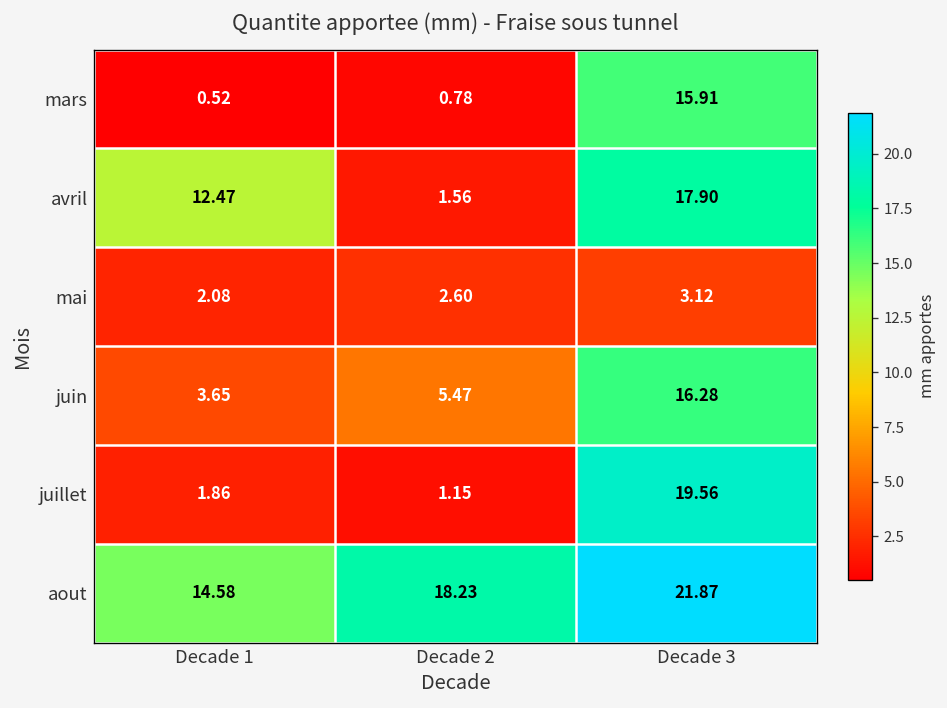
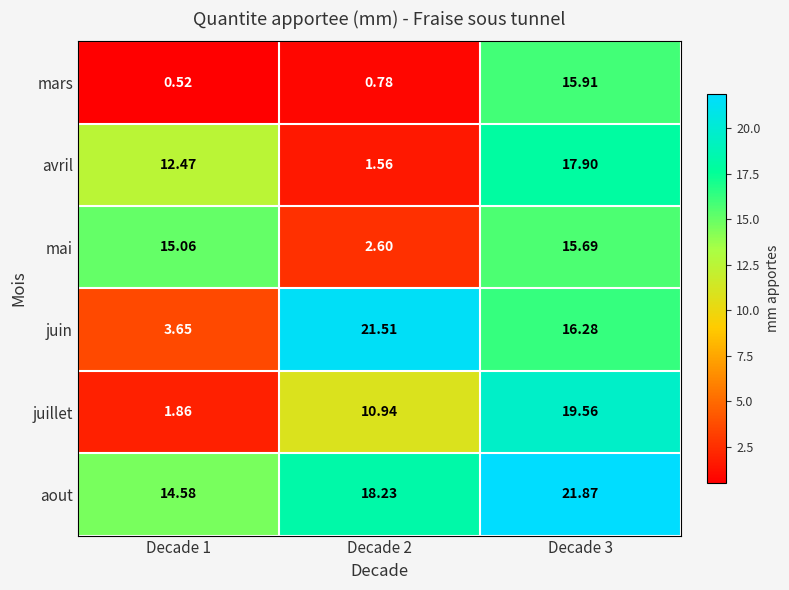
  {
    "mars": {
      "Decade 1": 0.52,
      "Decade 2": 0.78,
      "Decade 3": 15.91
    },
    "avril": {
      "Decade 1": 12.47,
      "Decade 2": 1.56,
      "Decade 3": 17.90
    },
    "mai": {
-     "Decade 1": 2.08,
+     "Decade 1": 15.06,
      "Decade 2": 2.60,
-     "Decade 3": 3.12
+     "Decade 3": 15.69
    },
    "juin": {
      "Decade 1": 3.65,
-     "Decade 2": 5.47,
+     "Decade 2": 21.51,
      "Decade 3": 16.28
    },
    "juillet": {
      "Decade 1": 1.86,
-     "Decade 2": 1.15,
+     "Decade 2": 10.94,
      "Decade 3": 19.56
    },
    "aout": {
      "Decade 1": 14.58,
      "Decade 2": 18.23,
      "Decade 3": 21.87
    }
  }
